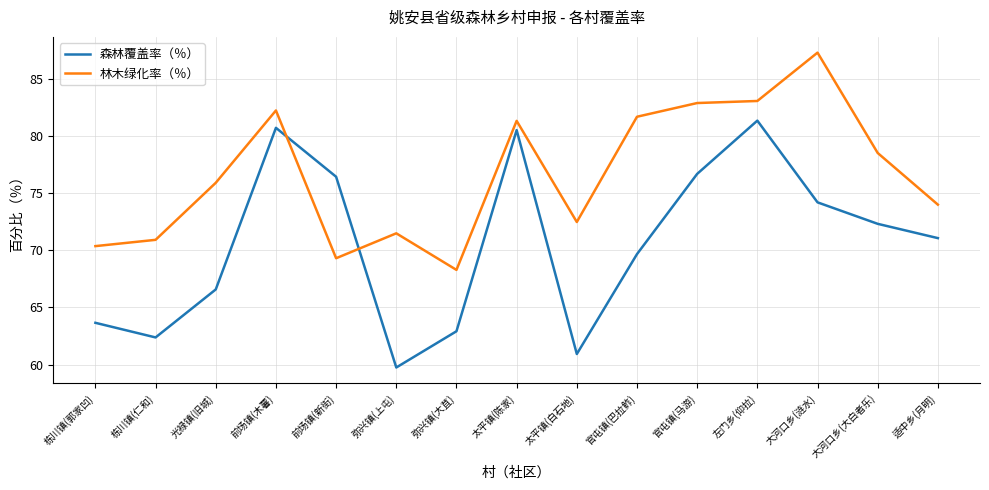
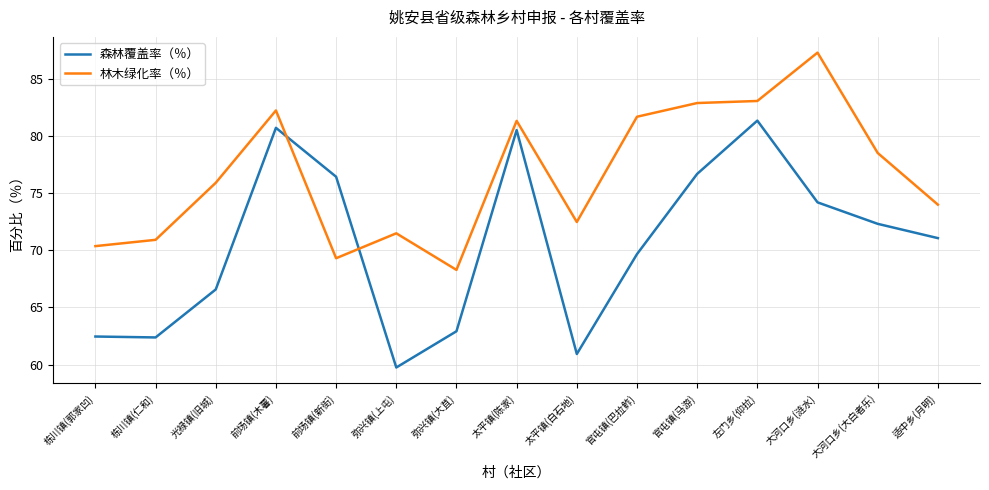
  {
    "森林覆盖率（％）": {
-     "栋川镇(郭家凹)": 63.7,
+     "栋川镇(郭家凹)": 62.5,
      "栋川镇(仁和)": 62.4,
      "光禄镇(旧城)": 66.6,
      "前场镇(木薯)": 80.7,
      "前场镇(新街)": 76.4,
      "弥兴镇(上屯)": 59.7,
      "弥兴镇(大苴)": 62.9,
      "太平镇(陈家)": 80.5,
      "太平镇(白石地)": 60.9,
      "官屯镇(巴拉鲊)": 69.7,
      "官屯镇(马游)": 76.7,
      "左门乡(仰拉)": 81.3,
      "大河口乡(涟水)": 74.2,
      "大河口乡(大白者乐)": 72.3,
      "适中乡(月明)": 71.1
    },
    "林木绿化率（％）": {
      "栋川镇(郭家凹)": 70.4,
      "栋川镇(仁和)": 70.9,
      "光禄镇(旧城)": 75.9,
      "前场镇(木薯)": 82.2,
      "前场镇(新街)": 69.3,
      "弥兴镇(上屯)": 71.5,
      "弥兴镇(大苴)": 68.3,
      "太平镇(陈家)": 81.3,
      "太平镇(白石地)": 72.5,
      "官屯镇(巴拉鲊)": 81.7,
      "官屯镇(马游)": 82.9,
      "左门乡(仰拉)": 83.1,
      "大河口乡(涟水)": 87.3,
      "大河口乡(大白者乐)": 78.5,
      "适中乡(月明)": 74.0
    }
  }
